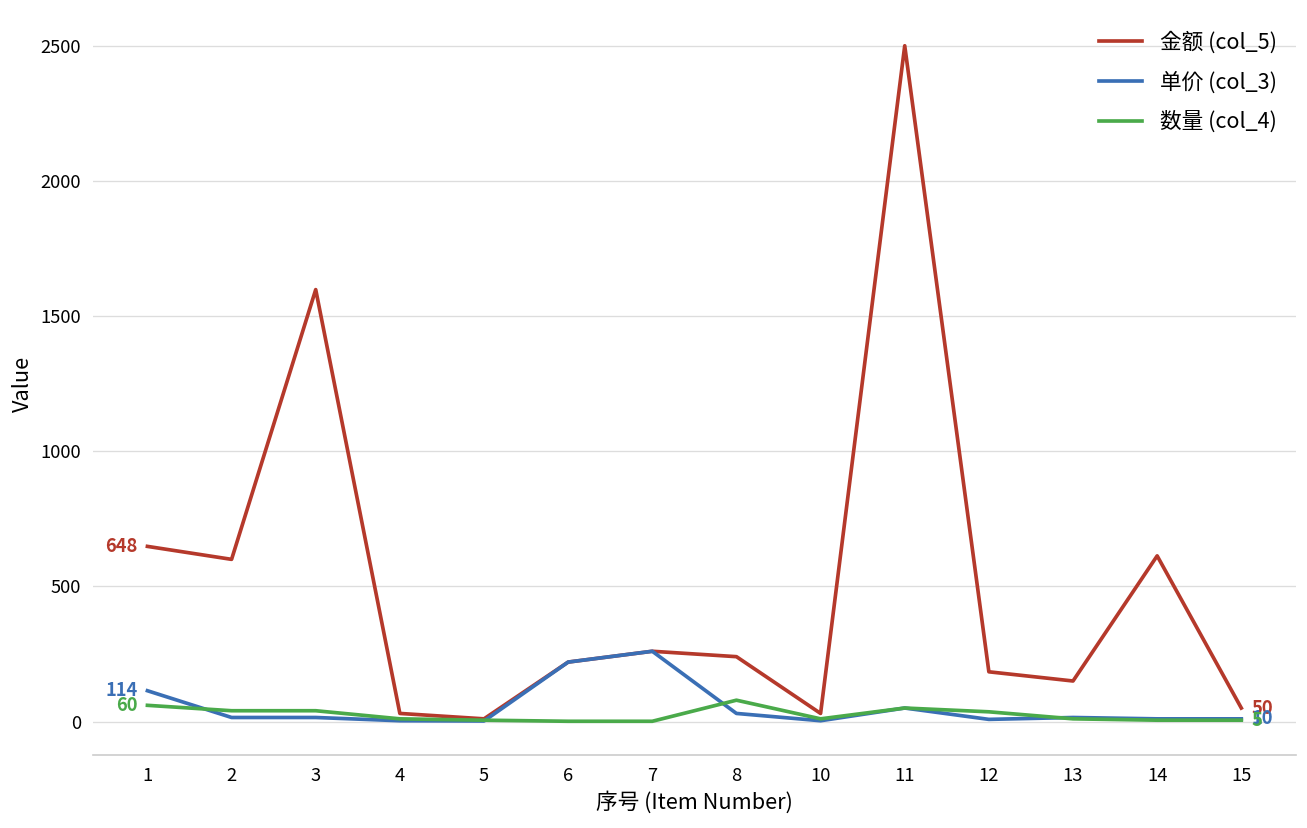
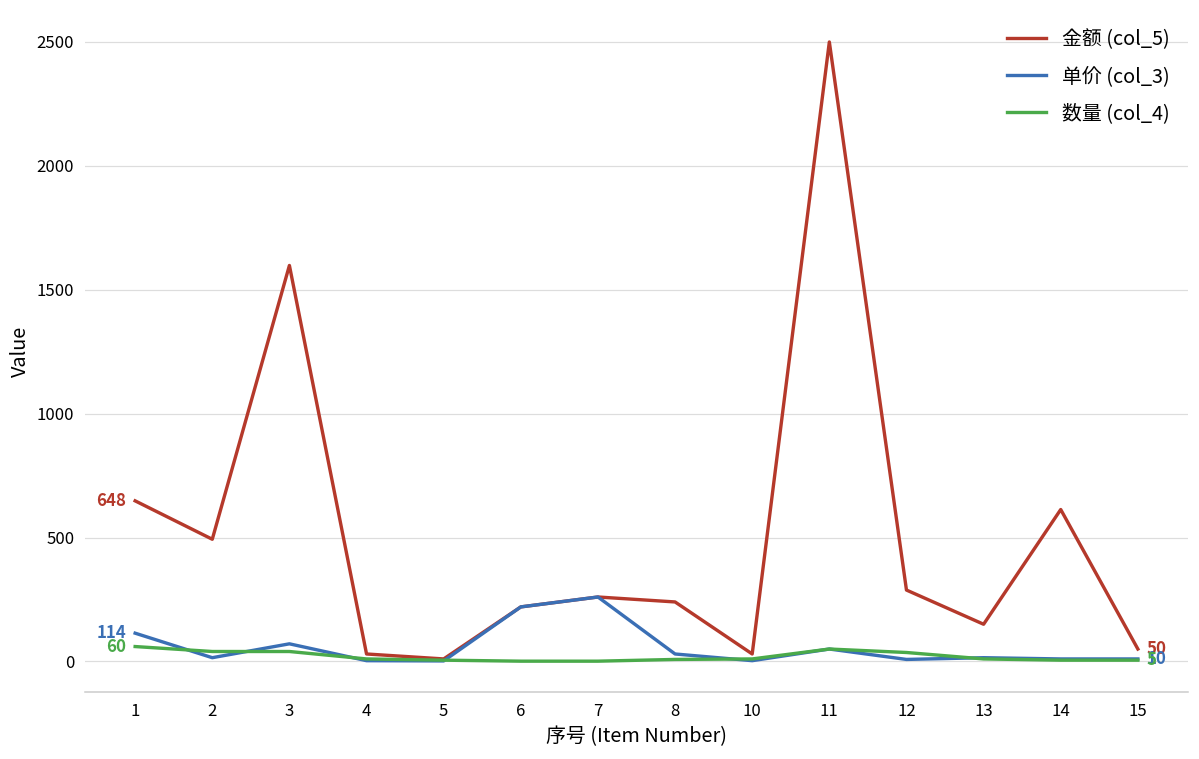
  {
    "金额 (col_5)": {
-     "2": 600,
+     "2": 490,
      "3": 1600,
      "4": 30,
      "8": 240,
      "10": 30,
      "11": 2500,
-     "12": 180,
+     "12": 290,
      "13": 150,
      "14": 610
    },
    "单价 (col_3)": {
      "2": 20,
-     "3": 20,
+     "3": 70,
      "8": 30,
      "12": 10
    },
    "数量 (col_4)": {
      "2": 40,
      "3": 40,
      "6": 0,
      "7": 0,
-     "8": 80,
+     "8": 10,
      "12": 40
    }
  }
